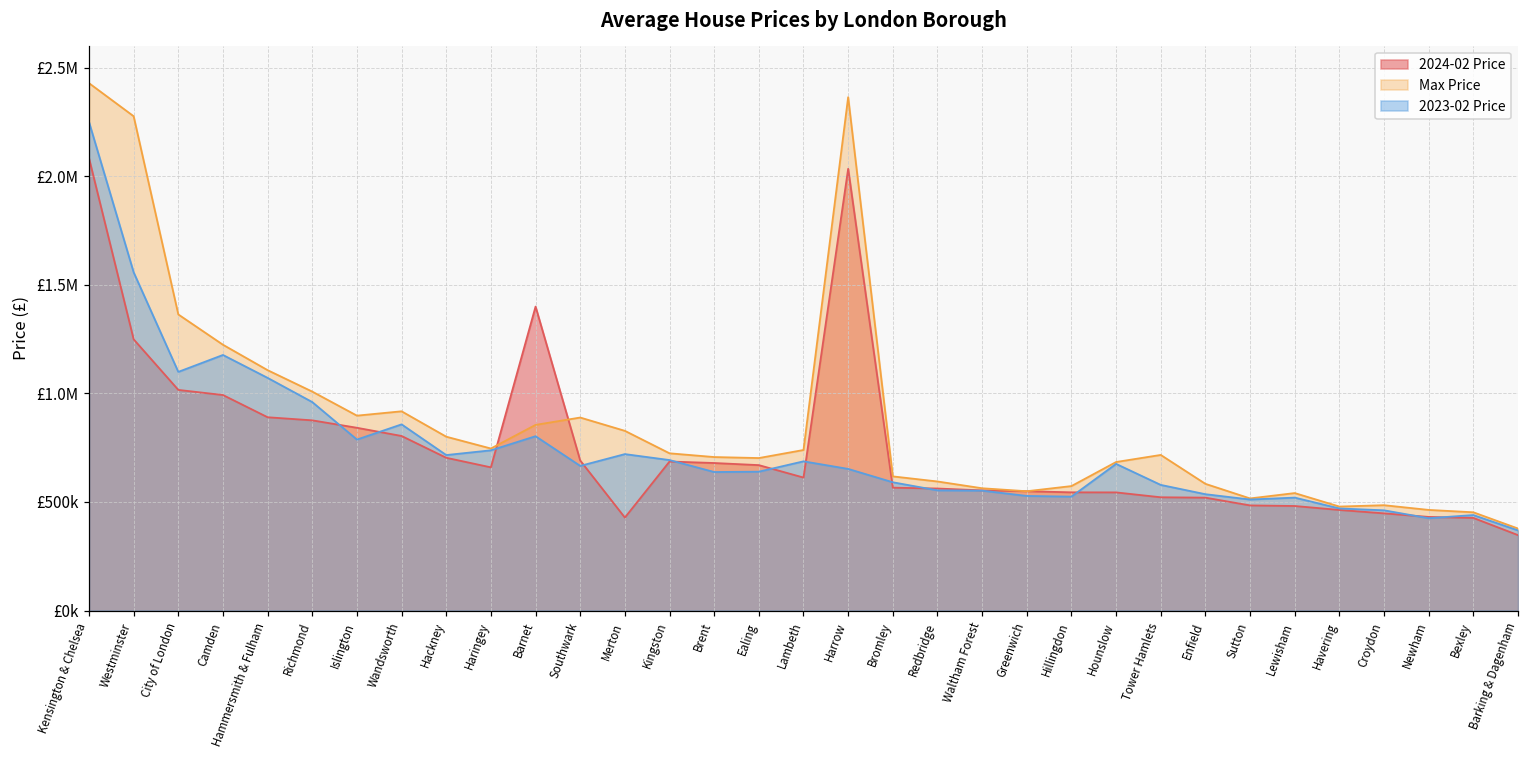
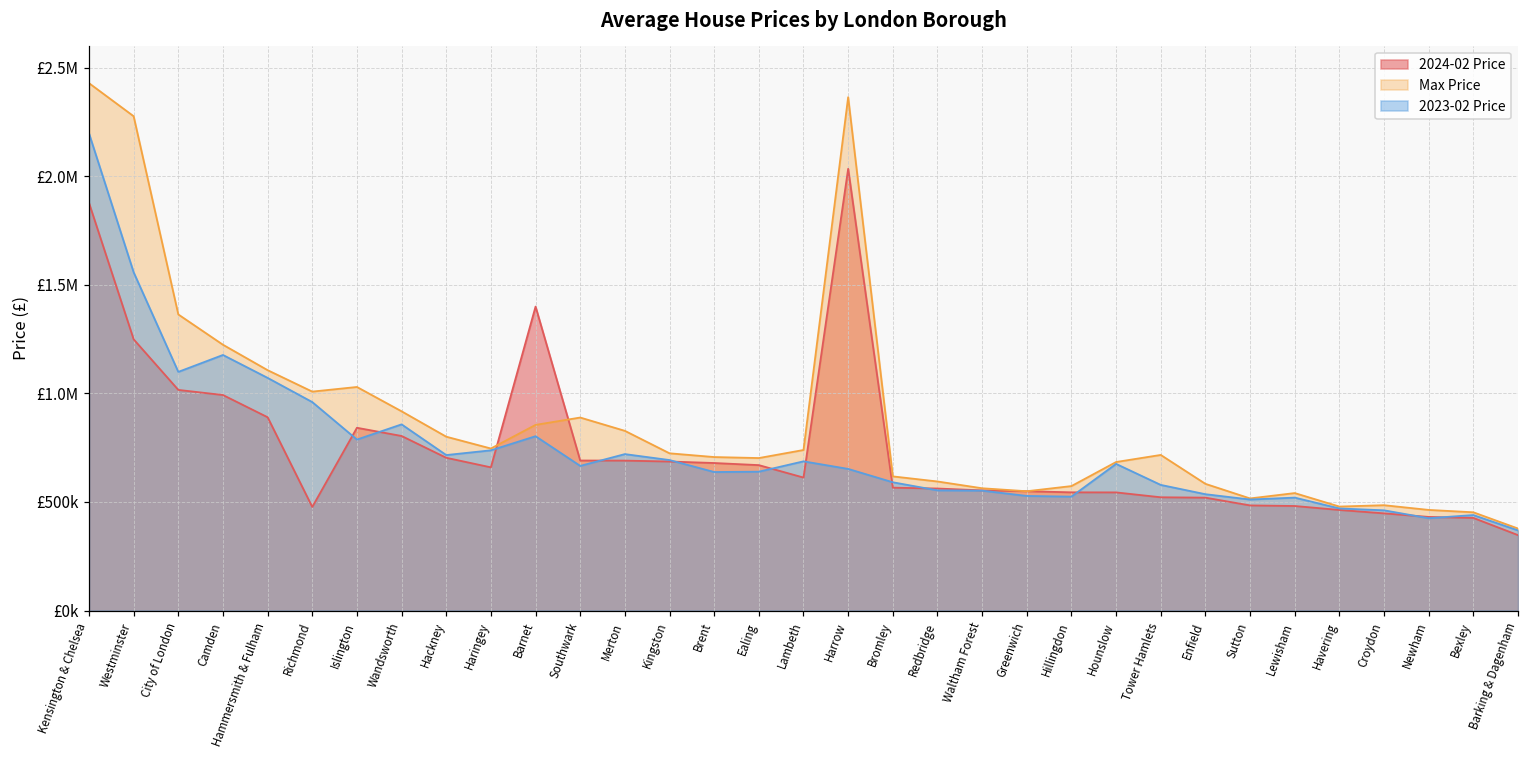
  {
    "2024-02 Price": {
-     "Kensington & Chelsea": "£2080000",
+     "Kensington & Chelsea": "£1880000",
      "Westminster": "£1250000",
      "City of London": "£1020000",
      "Camden": "£990000",
      "Hammersmith & Fulham": "£890000",
-     "Richmond": "£880000",
+     "Richmond": "£480000",
      "Islington": "£840000",
      "Wandsworth": "£800000",
      "Haringey": "£660000",
      "Barnet": "£1400000",
      "Southwark": "£690000",
-     "Merton": "£430000",
+     "Merton": "£690000",
      "Brent": "£680000",
      "Ealing": "£670000",
      "Lambeth": "£610000",
      "Harrow": "£2030000",
      "Bromley": "£570000",
      "Hillingdon": "£540000",
      "Hounslow": "£540000",
      "Tower Hamlets": "£520000",
      "Enfield": "£520000",
      "Sutton": "£480000",
      "Lewisham": "£480000",
      "Croydon": "£450000",
      "Bexley": "£430000",
      "Barking & Dagenham": "£350000"
    },
    "Max Price": {
      "Kensington & Chelsea": "£2430000",
      "Westminster": "£2280000",
      "City of London": "£1360000",
      "Camden": "£1220000",
      "Hammersmith & Fulham": "£1110000",
      "Richmond": "£1010000",
-     "Islington": "£900000",
+     "Islington": "£1030000",
      "Wandsworth": "£920000",
      "Hackney": "£800000",
      "Barnet": "£850000",
      "Southwark": "£890000",
      "Merton": "£830000",
      "Kingston": "£720000",
      "Brent": "£710000",
      "Ealing": "£700000",
      "Lambeth": "£740000",
      "Harrow": "£2360000",
      "Bromley": "£620000",
      "Redbridge": "£590000",
      "Hillingdon": "£570000",
      "Tower Hamlets": "£720000",
      "Enfield": "£580000",
      "Lewisham": "£540000",
      "Croydon": "£480000",
      "Newham": "£460000"
    },
    "2023-02 Price": {
-     "Kensington & Chelsea": "£2250000",
+     "Kensington & Chelsea": "£2200000",
      "Westminster": "£1560000",
      "City of London": "£1100000",
      "Camden": "£1180000",
      "Hammersmith & Fulham": "£1070000",
      "Richmond": "£960000",
      "Islington": "£790000",
      "Wandsworth": "£860000",
      "Barnet": "£800000",
      "Southwark": "£670000",
      "Merton": "£720000",
      "Brent": "£640000",
      "Ealing": "£640000",
      "Lambeth": "£690000",
      "Harrow": "£650000",
      "Bromley": "£590000",
      "Greenwich": "£530000",
      "Hillingdon": "£520000",
      "Tower Hamlets": "£580000",
      "Enfield": "£540000",
      "Lewisham": "£520000",
      "Croydon": "£460000"
    }
  }
